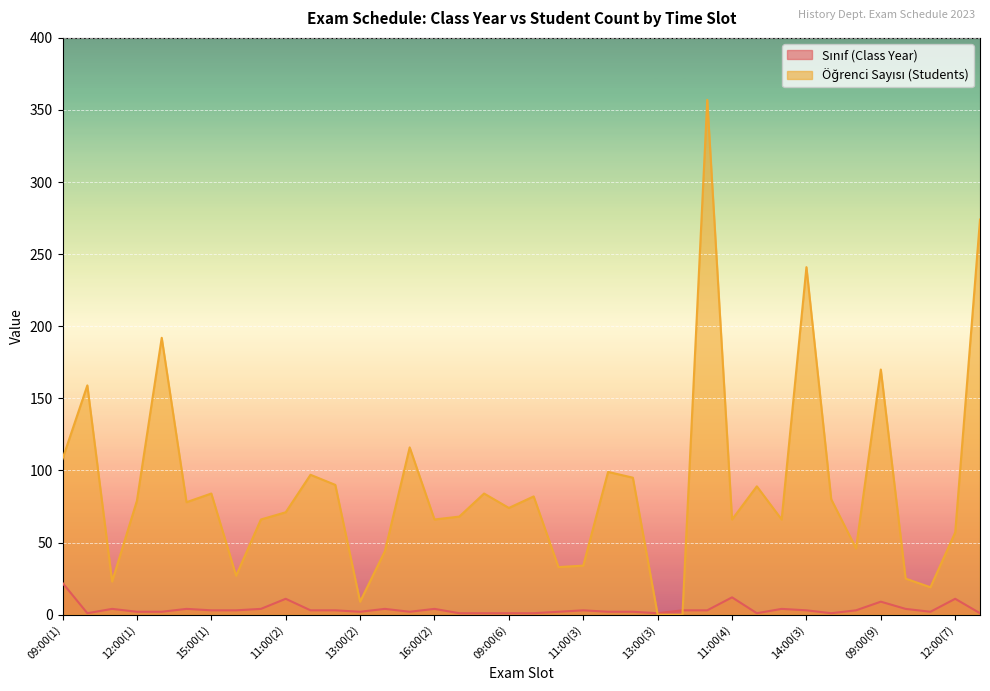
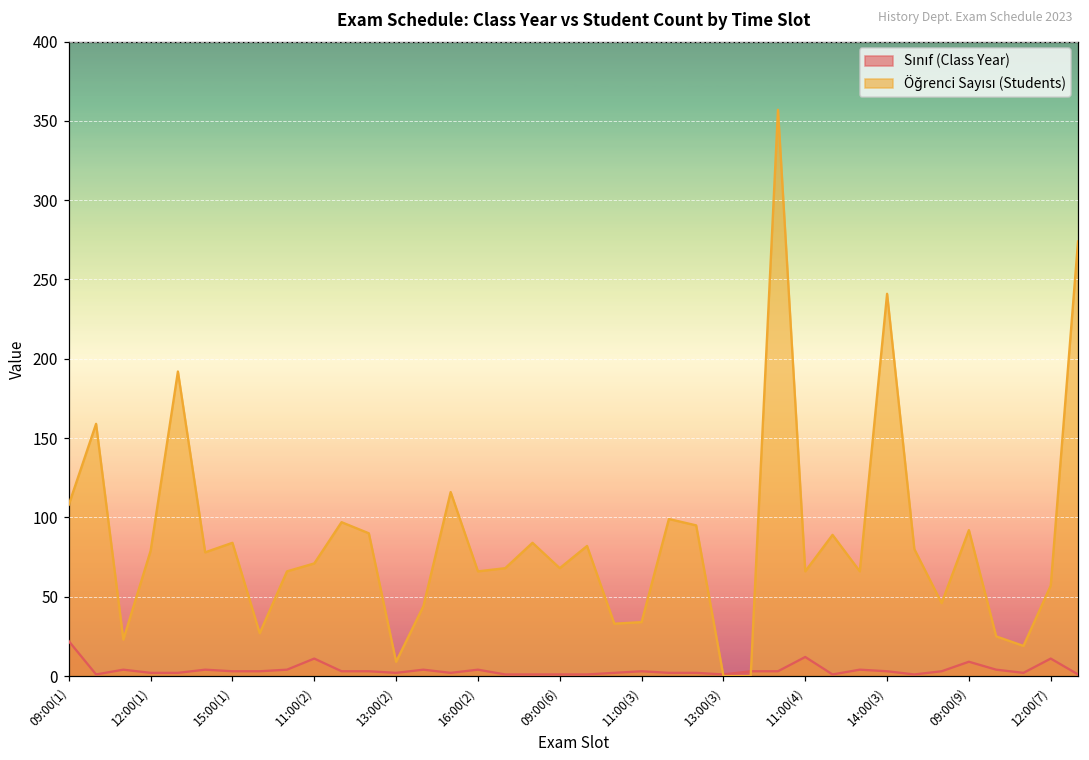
  {
    "Sınıf (Class Year)": {
      "09:00(1)": 22,
      "12:00(1)": 2,
      "15:00(1)": 3,
      "11:00(2)": 11,
      "13:00(2)": 2,
      "16:00(2)": 4,
      "09:00(6)": 1,
      "11:00(3)": 3,
      "11:00(4)": 12,
      "14:00(3)": 3,
      "09:00(9)": 9,
      "12:00(7)": 11
    },
    "Öğrenci Sayısı (Students)": {
      "09:00(1)": 108,
      "12:00(1)": 79,
      "15:00(1)": 84,
      "11:00(2)": 71,
      "13:00(2)": 9,
      "16:00(2)": 66,
-     "09:00(6)": 74,
+     "09:00(6)": 68,
      "11:00(3)": 34,
      "11:00(4)": 66,
      "14:00(3)": 241,
-     "09:00(9)": 170,
+     "09:00(9)": 92,
      "12:00(7)": 57
    }
  }
